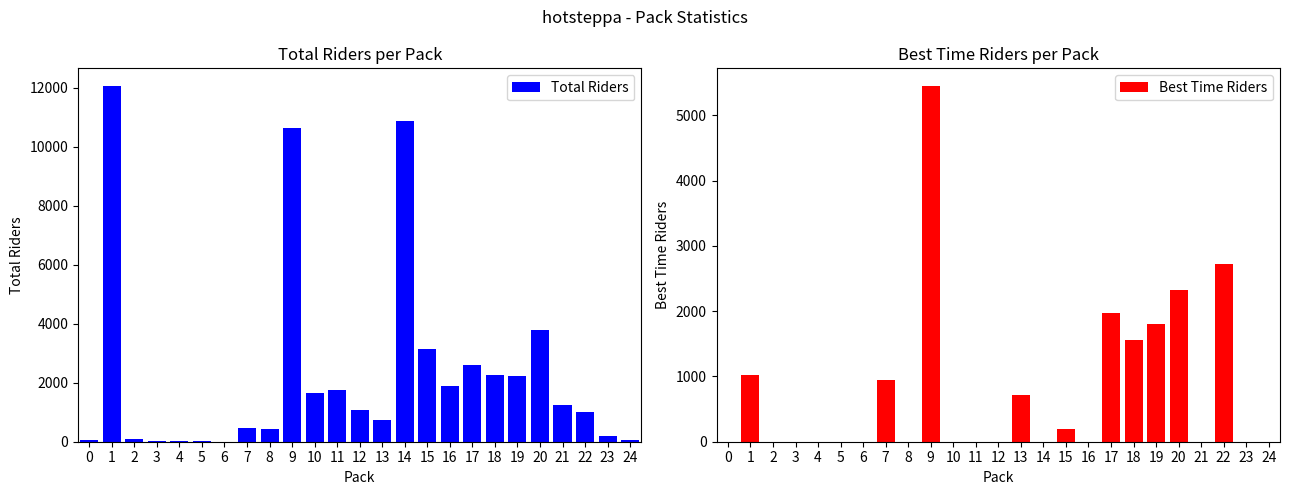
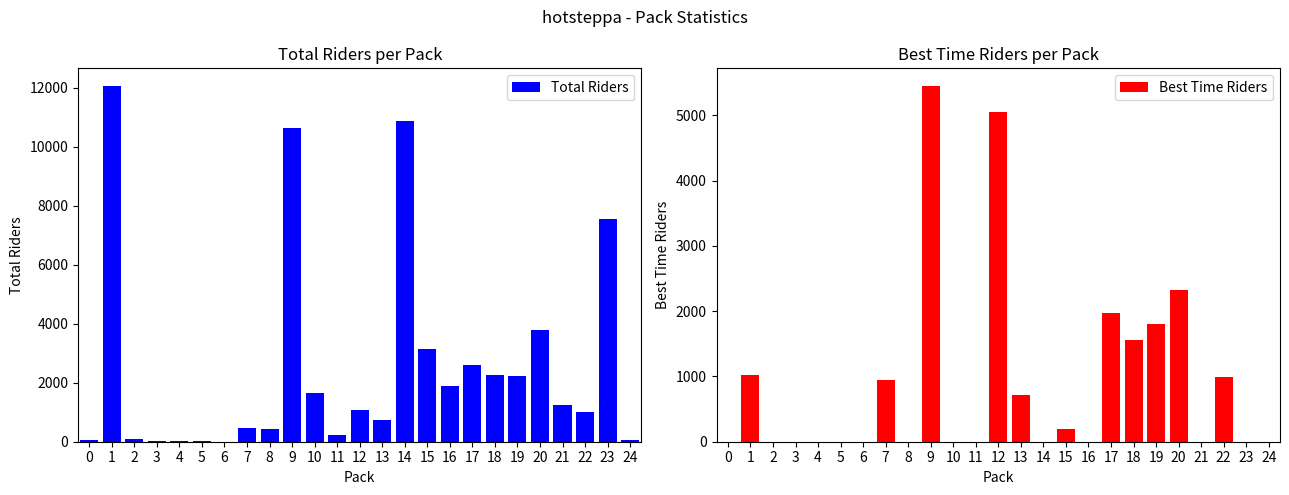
  {
    "Total Riders per Pack": {
      "1": 12100,
      "2": 100,
      "7": 500,
      "8": 400,
      "9": 10600,
      "10": 1700,
-     "11": 1700,
+     "11": 200,
      "12": 1100,
      "13": 700,
      "14": 10900,
      "15": 3100,
      "16": 1900,
      "17": 2600,
      "18": 2200,
      "19": 2200,
      "20": 3800,
      "21": 1300,
      "22": 1000,
-     "23": 200
+     "23": 7600
    },
    "Best Time Riders per Pack": {
      "0": 0,
      "1": 1000,
      "2": 0,
      "3": 0,
      "4": 0,
      "5": 0,
      "6": 0,
      "7": 900,
      "8": 0,
      "9": 5400,
      "10": 0,
      "11": 0,
-     "12": 0,
+     "12": 5000,
      "13": 700,
      "14": 0,
      "15": 200,
      "16": 0,
      "17": 2000,
      "18": 1600,
      "19": 1800,
      "20": 2300,
      "21": 0,
-     "22": 2700,
+     "22": 1000,
      "23": 0,
      "24": 0
    }
  }
